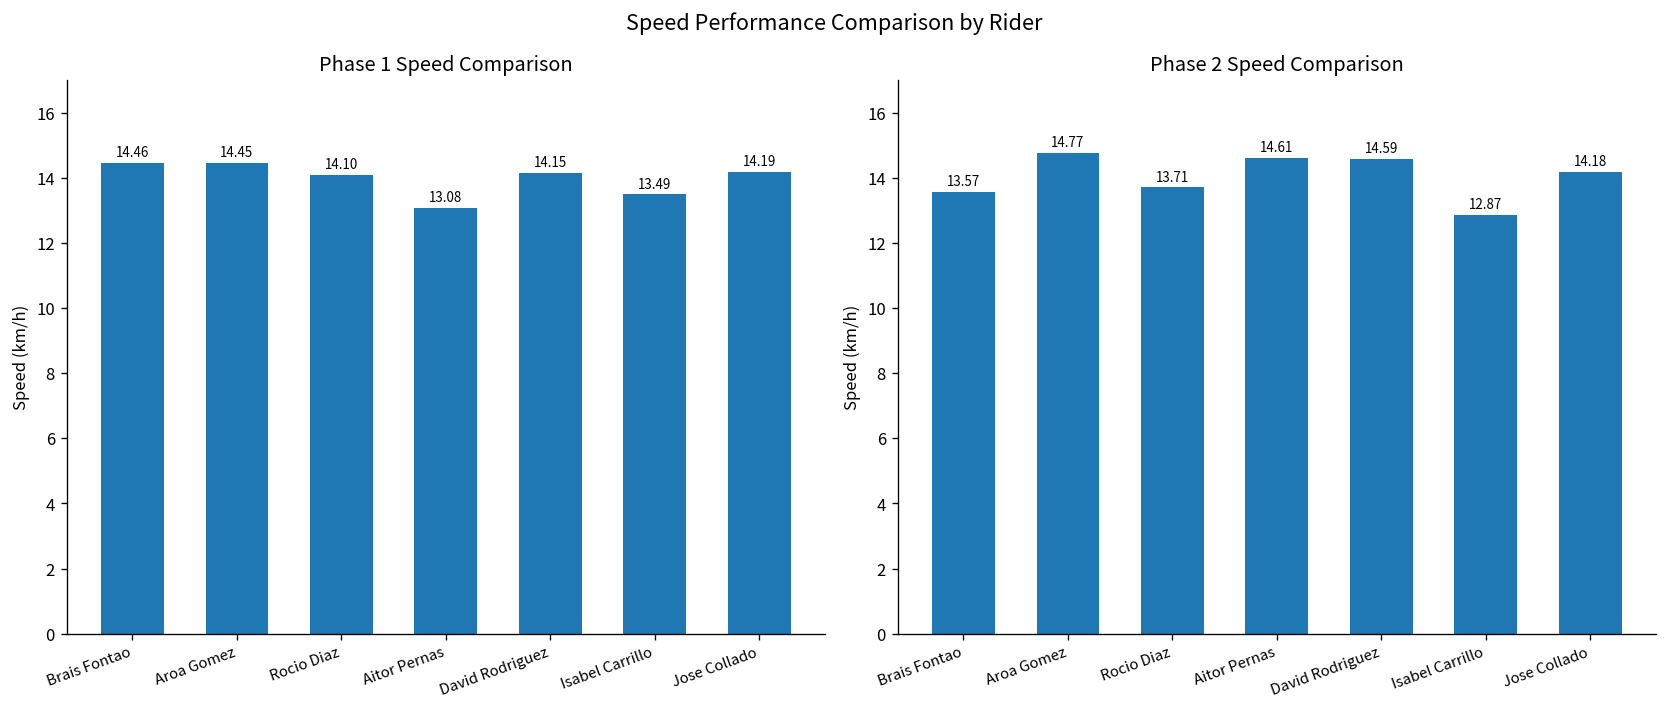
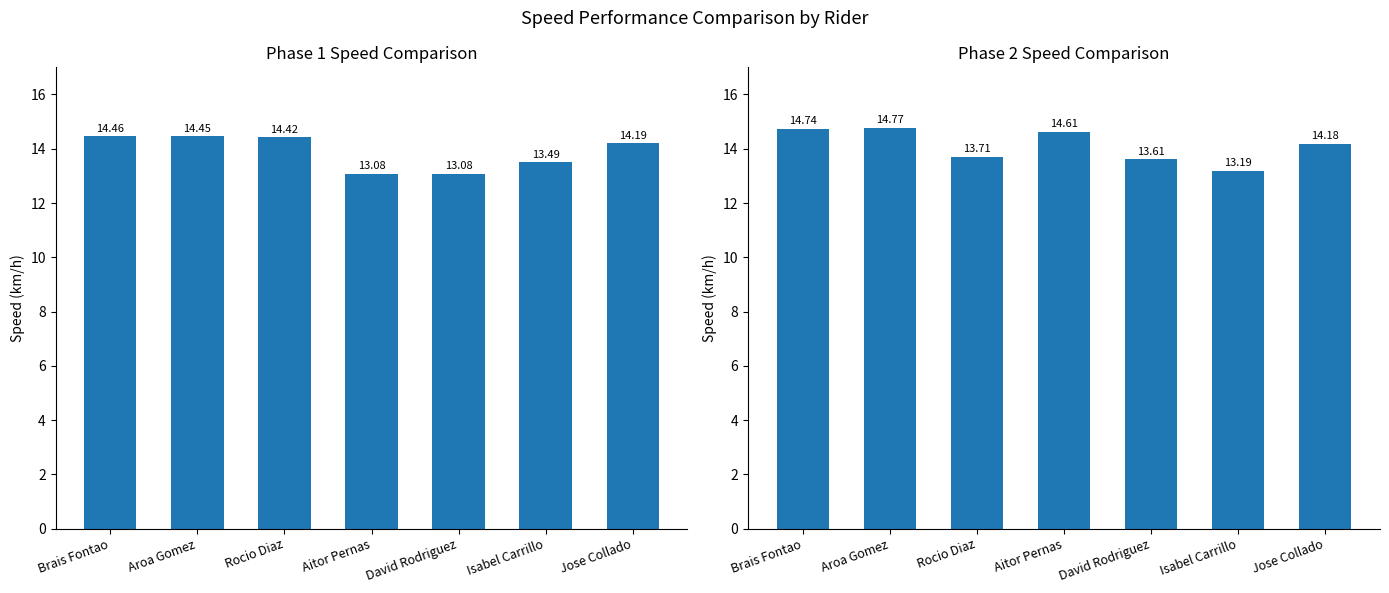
  {
    "Phase 1 Speed Comparison": {
      "Brais Fontao": 14.46,
      "Aroa Gomez": 14.45,
-     "Rocio Diaz": 14.10,
+     "Rocio Diaz": 14.42,
      "Aitor Pernas": 13.08,
-     "David Rodriguez": 14.15,
+     "David Rodriguez": 13.08,
      "Isabel Carrillo": 13.49,
      "Jose Collado": 14.19
    },
    "Phase 2 Speed Comparison": {
-     "Brais Fontao": 13.57,
+     "Brais Fontao": 14.74,
      "Aroa Gomez": 14.77,
      "Rocio Diaz": 13.71,
      "Aitor Pernas": 14.61,
-     "David Rodriguez": 14.59,
-     "Isabel Carrillo": 12.87,
+     "David Rodriguez": 13.61,
+     "Isabel Carrillo": 13.19,
      "Jose Collado": 14.18
    }
  }
